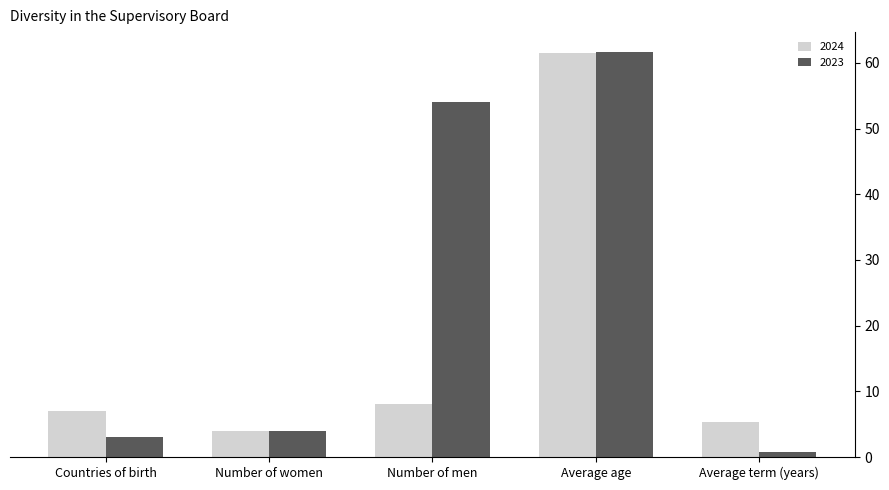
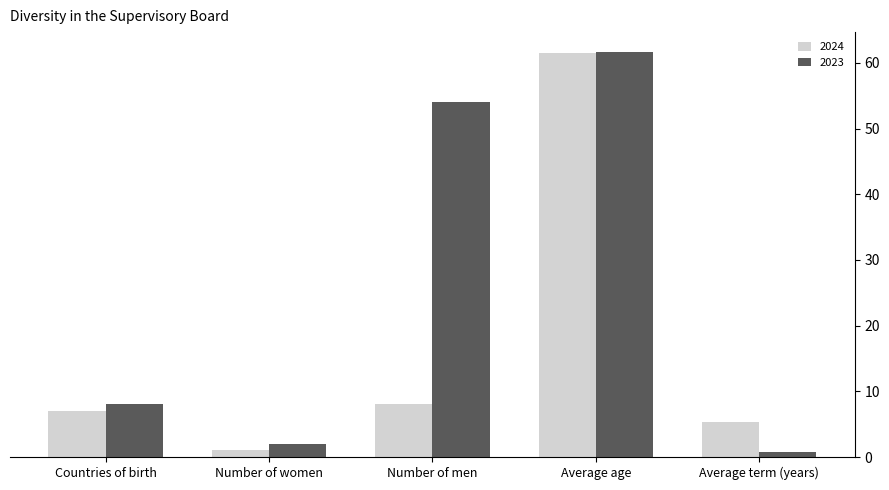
  {
    "2024": {
      "Countries of birth": 7,
-     "Number of women": 4,
+     "Number of women": 1,
      "Number of men": 8,
      "Average age": 62,
      "Average term (years)": 5
    },
    "2023": {
-     "Countries of birth": 3,
-     "Number of women": 4,
+     "Countries of birth": 8,
+     "Number of women": 2,
      "Number of men": 54,
      "Average age": 62,
      "Average term (years)": 1
    }
  }
